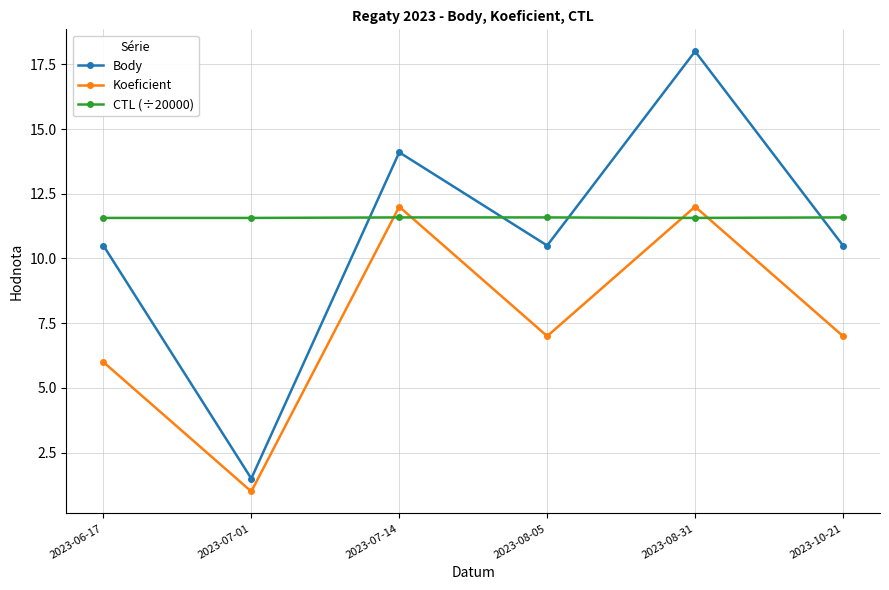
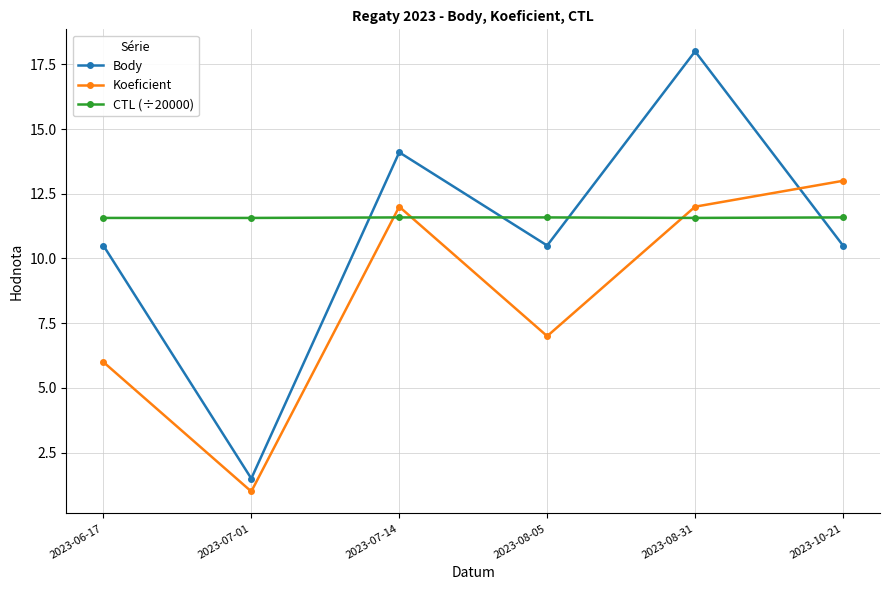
  {
    "Body": {
      "2023-06-17": 10.5,
      "2023-07-01": 1.5,
      "2023-07-14": 14.1,
      "2023-08-05": 10.5,
      "2023-08-31": 18,
      "2023-10-21": 10.5
    },
    "Koeficient": {
      "2023-06-17": 6,
      "2023-07-01": 1,
      "2023-07-14": 12,
      "2023-08-05": 7,
      "2023-08-31": 12,
-     "2023-10-21": 7
+     "2023-10-21": 13
    },
    "CTL (÷20000)": {
      "2023-06-17": 11.6,
      "2023-07-01": 11.6,
      "2023-07-14": 11.6,
      "2023-08-05": 11.6,
      "2023-08-31": 11.6,
      "2023-10-21": 11.6
    }
  }
